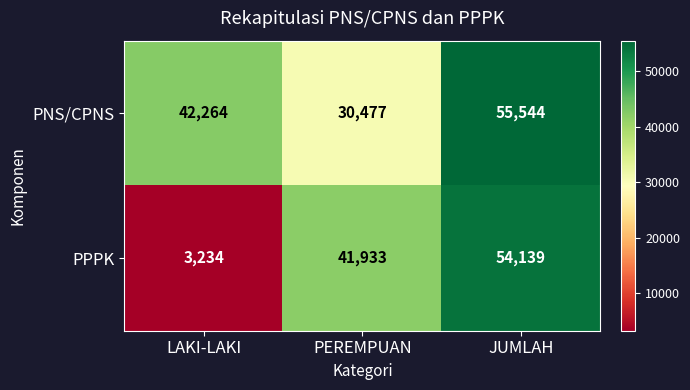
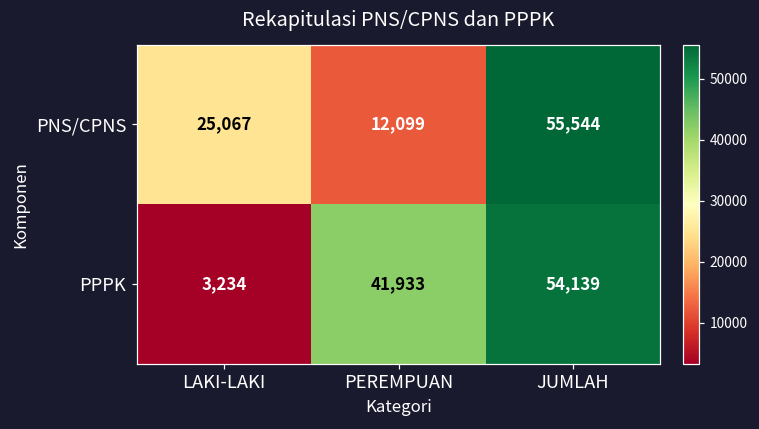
  {
    "PNS/CPNS": {
-     "LAKI-LAKI": "42,264",
-     "PEREMPUAN": "30,477",
+     "LAKI-LAKI": "25,067",
+     "PEREMPUAN": "12,099",
      "JUMLAH": "55,544"
    },
    "PPPK": {
      "LAKI-LAKI": "3,234",
      "PEREMPUAN": "41,933",
      "JUMLAH": "54,139"
    }
  }
